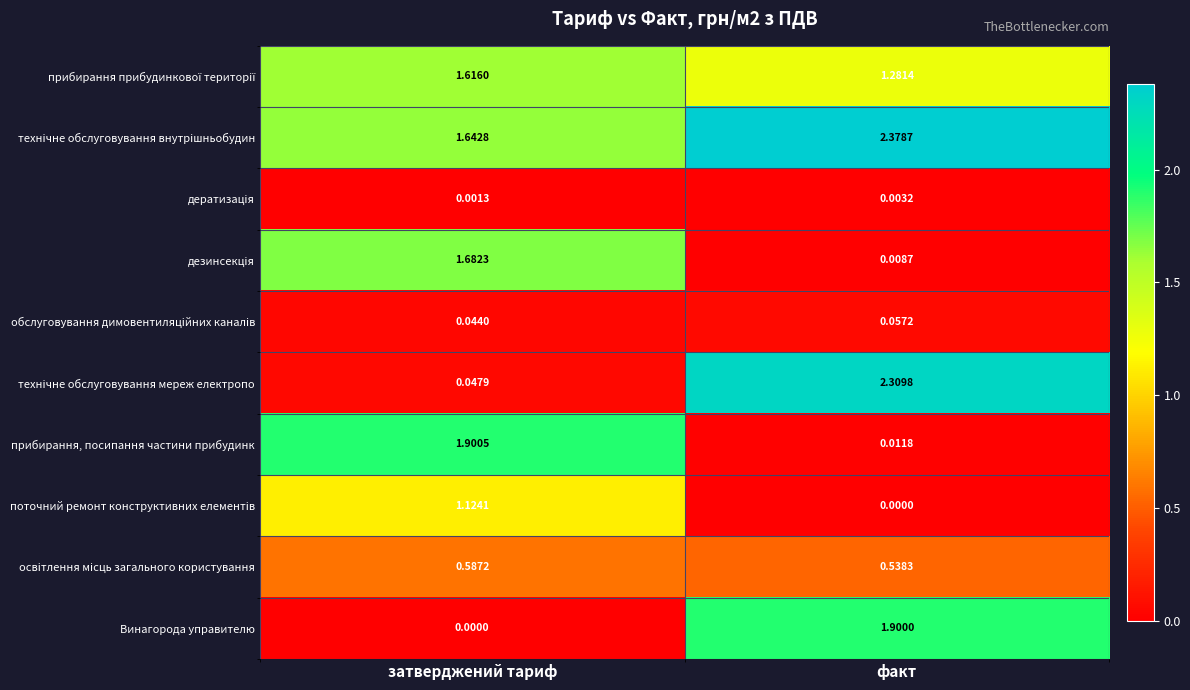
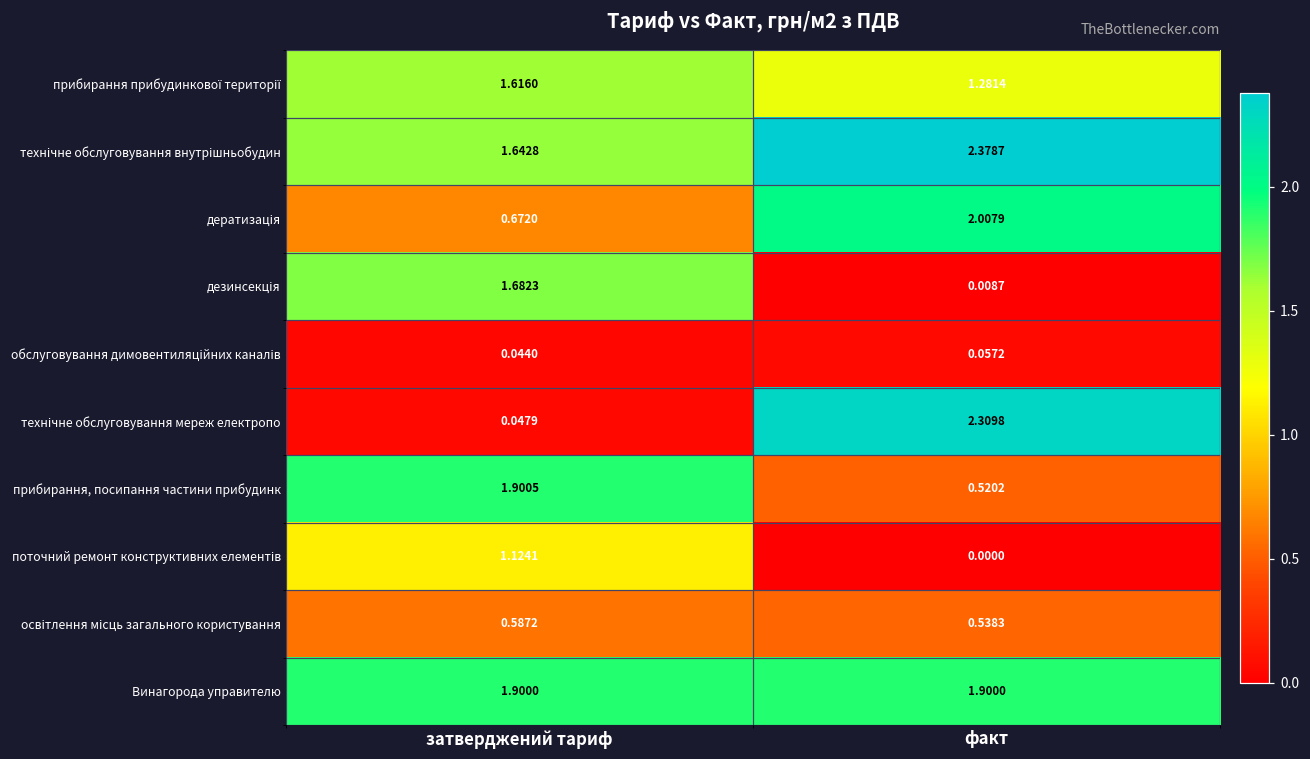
  {
    "прибирання прибудинкової території": {
      "затверджений тариф": 1.6160,
      "факт": 1.2814
    },
    "технічне обслуговування внутрішньобудин": {
      "затверджений тариф": 1.6428,
      "факт": 2.3787
    },
    "дератизація": {
-     "затверджений тариф": 0.0013,
-     "факт": 0.0032
+     "затверджений тариф": 0.6720,
+     "факт": 2.0079
    },
    "дезинсекція": {
      "затверджений тариф": 1.6823,
      "факт": 0.0087
    },
    "обслуговування димовентиляційних каналів": {
      "затверджений тариф": 0.0440,
      "факт": 0.0572
    },
    "технічне обслуговування мереж електропо": {
      "затверджений тариф": 0.0479,
      "факт": 2.3098
    },
    "прибирання, посипання частини прибудинк": {
      "затверджений тариф": 1.9005,
-     "факт": 0.0118
+     "факт": 0.5202
    },
    "поточний ремонт конструктивних елементів": {
      "затверджений тариф": 1.1241,
      "факт": 0.0000
    },
    "освітлення місць загального користування": {
      "затверджений тариф": 0.5872,
      "факт": 0.5383
    },
    "Винагорода управителю": {
-     "затверджений тариф": 0.0000,
+     "затверджений тариф": 1.9000,
      "факт": 1.9000
    }
  }
